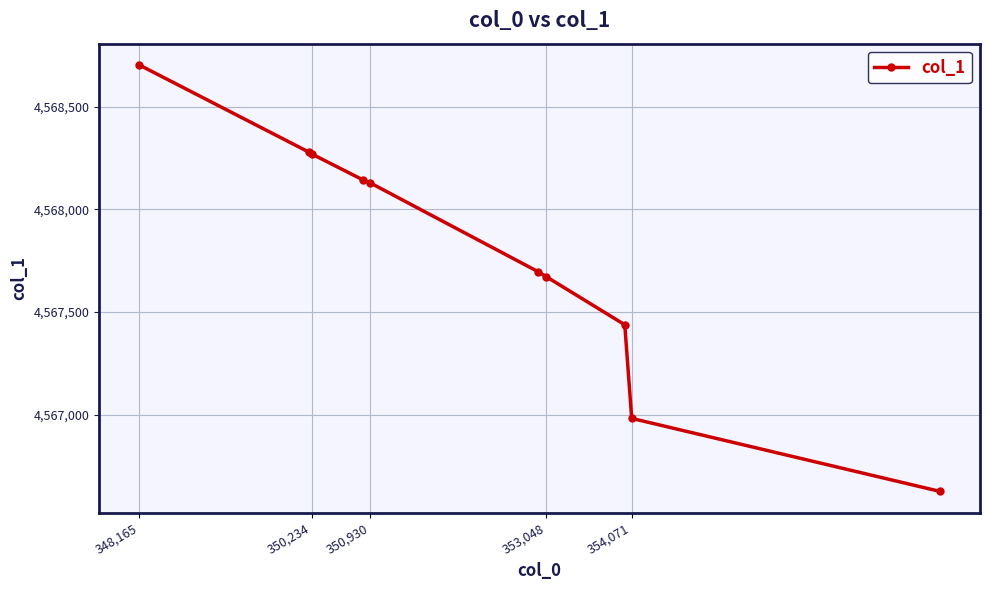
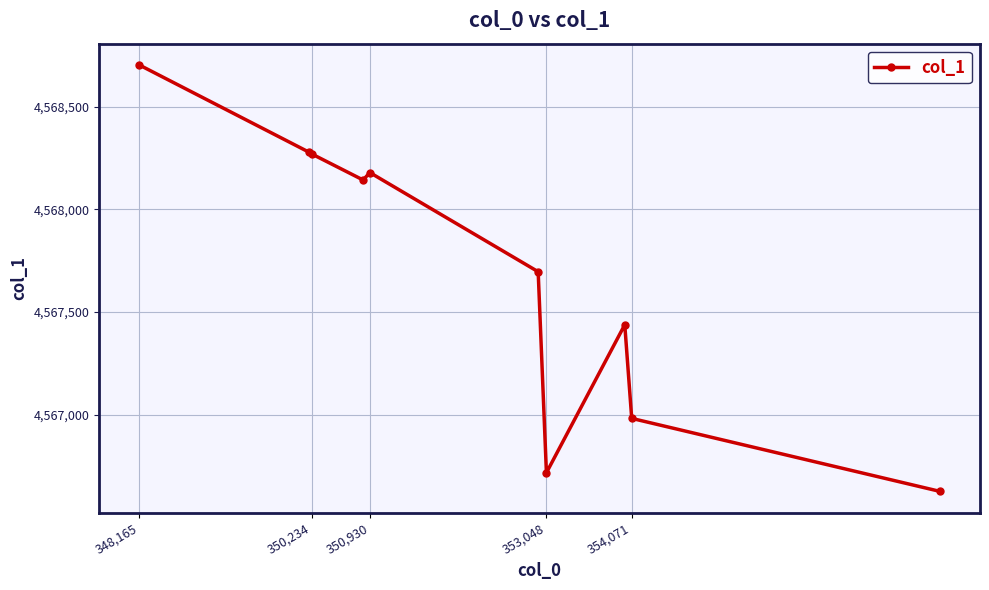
  {
    "348,165": "4,568,700",
    "350,234": "4,568,270",
-   "350,930": "4,568,130",
-   "353,048": "4,567,670",
+   "350,930": "4,568,180",
+   "353,048": "4,566,720",
    "354,071": "4,566,980"
  }
